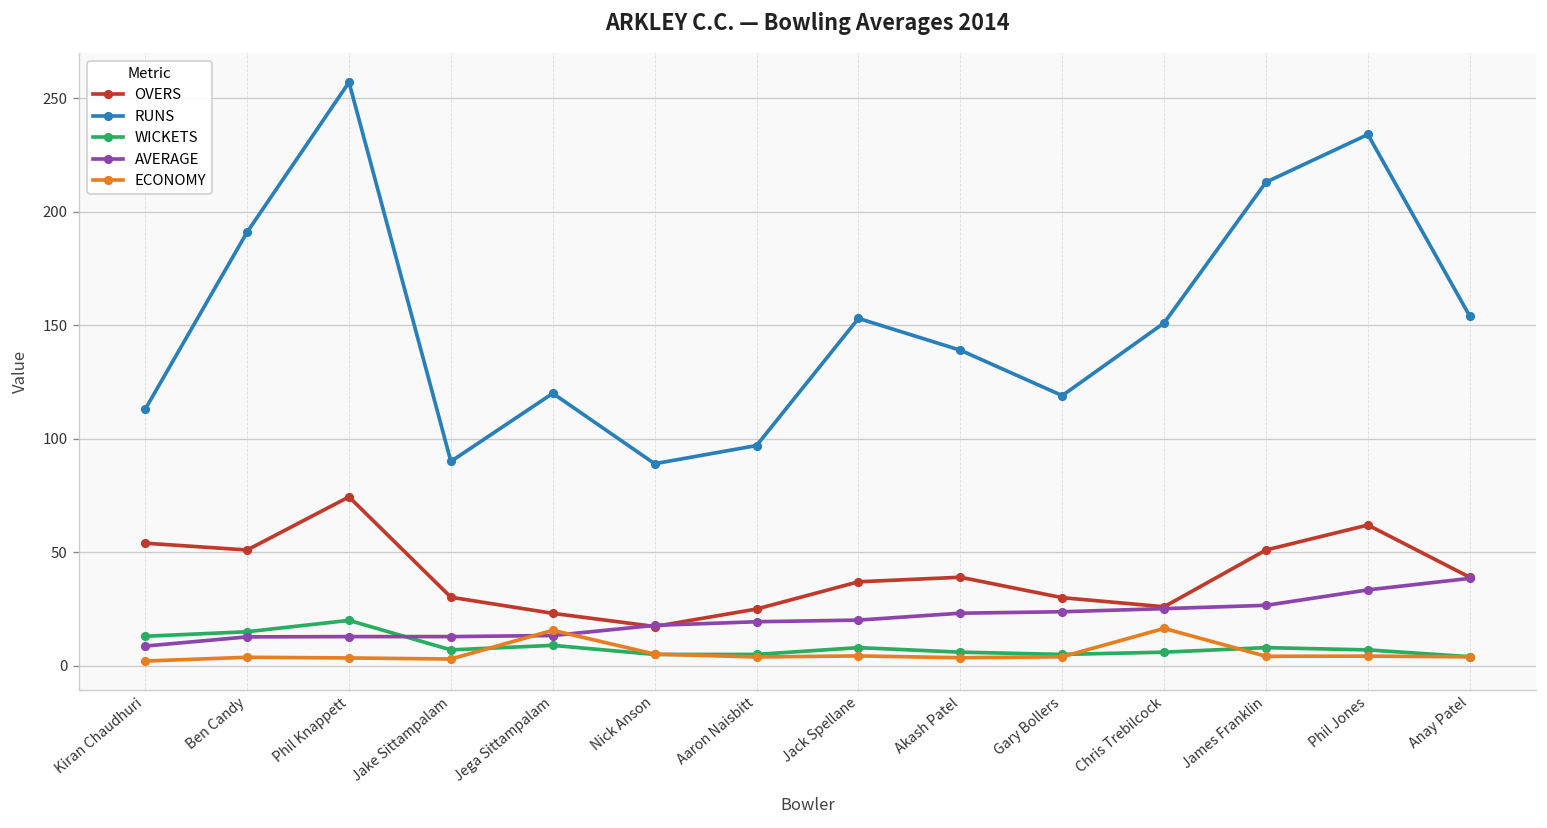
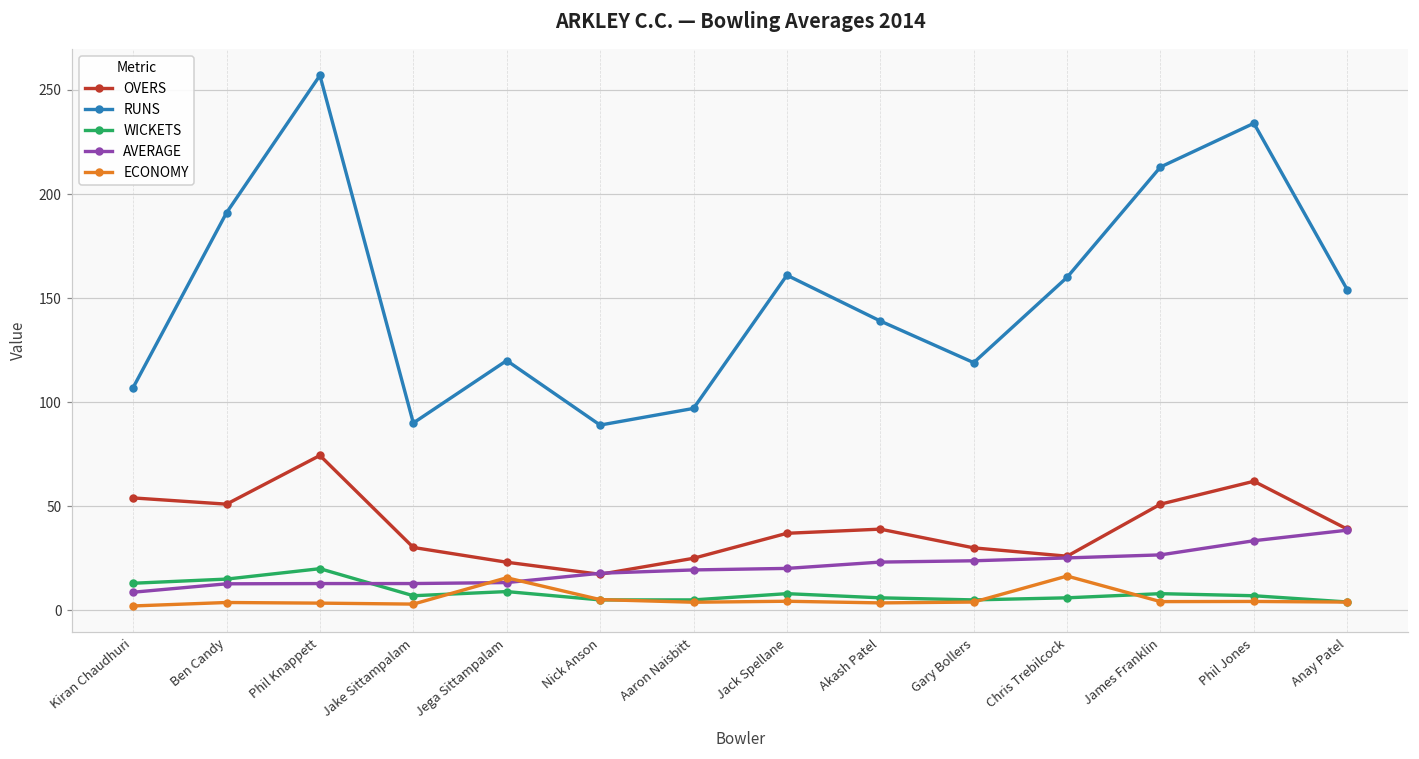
  {
    "OVERS": {
      "Kiran Chaudhuri": 54,
      "Ben Candy": 51,
      "Phil Knappett": 74,
      "Jake Sittampalam": 30,
      "Jega Sittampalam": 23,
      "Aaron Naisbitt": 25,
      "Jack Spellane": 37,
      "Akash Patel": 39,
      "Gary Bollers": 30,
      "James Franklin": 51,
      "Phil Jones": 62
    },
    "RUNS": {
-     "Kiran Chaudhuri": 113,
+     "Kiran Chaudhuri": 107,
      "Ben Candy": 191,
      "Phil Knappett": 257,
      "Jake Sittampalam": 90,
      "Jega Sittampalam": 120,
      "Nick Anson": 89,
      "Aaron Naisbitt": 97,
-     "Jack Spellane": 153,
+     "Jack Spellane": 161,
      "Akash Patel": 139,
      "Gary Bollers": 119,
-     "Chris Trebilcock": 151,
+     "Chris Trebilcock": 160,
      "James Franklin": 213,
      "Phil Jones": 234,
      "Anay Patel": 154
    },
    "WICKETS": {
      "Kiran Chaudhuri": 13,
      "Ben Candy": 15,
      "Phil Knappett": 20,
      "Jake Sittampalam": 7,
      "Jega Sittampalam": 9,
      "Jack Spellane": 8,
      "Akash Patel": 6,
      "Chris Trebilcock": 6,
      "James Franklin": 8,
      "Phil Jones": 7
    },
    "AVERAGE": {
      "Kiran Chaudhuri": 9,
      "Ben Candy": 13,
      "Phil Knappett": 13,
      "Jake Sittampalam": 13,
      "Jega Sittampalam": 13,
      "Aaron Naisbitt": 19,
      "Jack Spellane": 20,
      "Akash Patel": 23,
      "Gary Bollers": 24,
      "James Franklin": 27,
      "Phil Jones": 33
    },
    "ECONOMY": {
      "Kiran Chaudhuri": 2,
      "Ben Candy": 4,
      "Phil Knappett": 3,
      "Jake Sittampalam": 3,
      "Jega Sittampalam": 16,
      "Jack Spellane": 4,
      "Akash Patel": 4,
      "Chris Trebilcock": 16,
      "James Franklin": 4,
      "Phil Jones": 4
    }
  }
